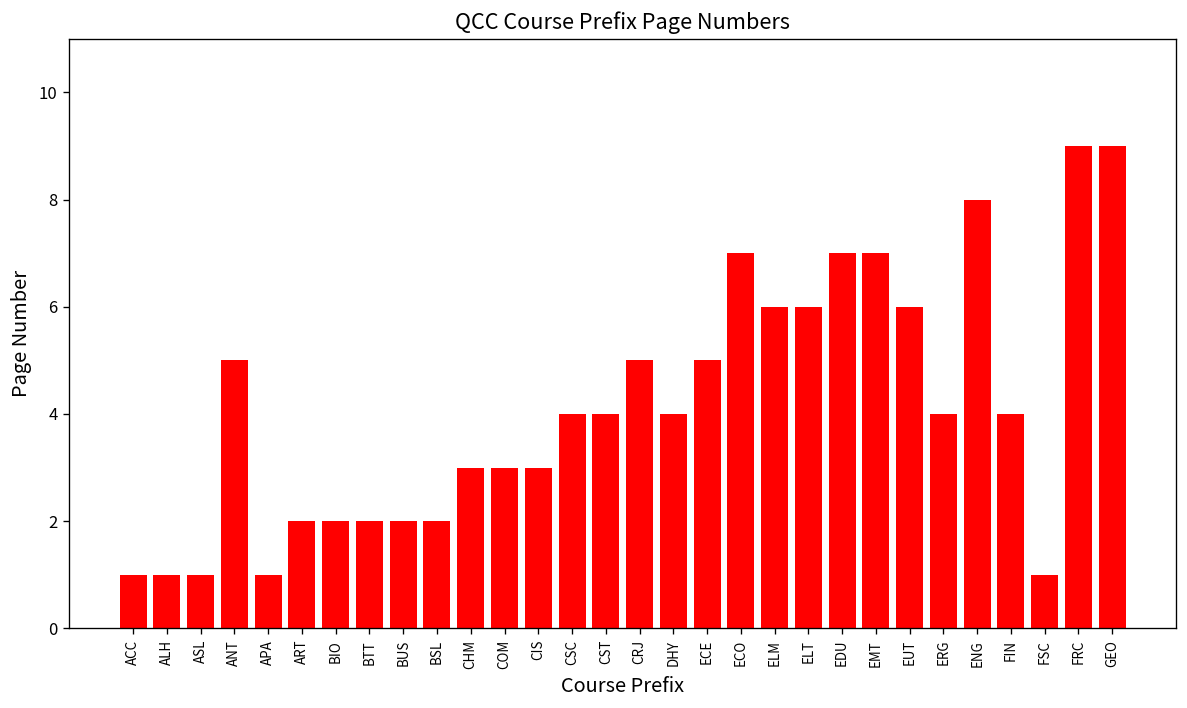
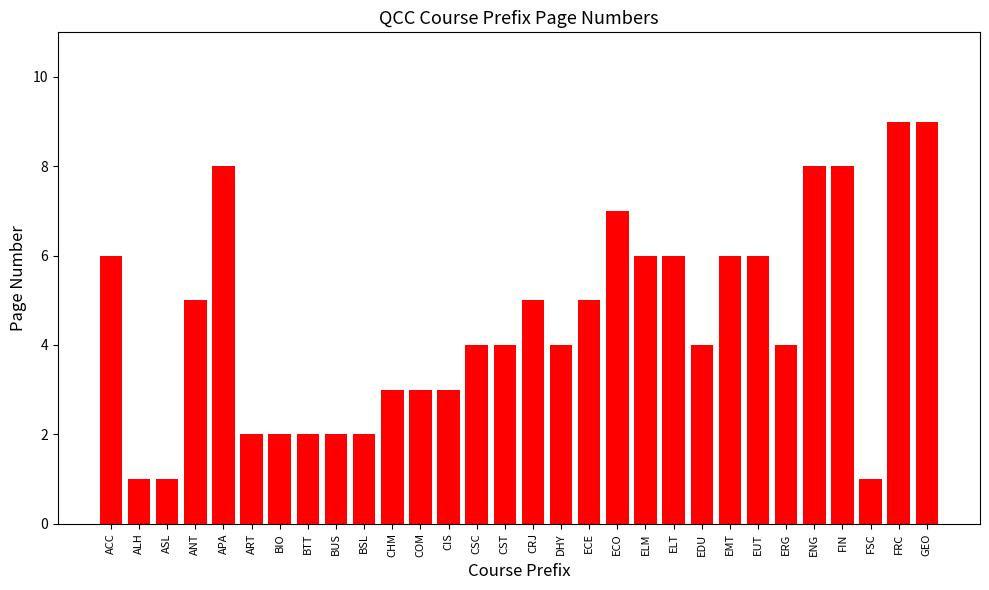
  {
-   "ACC": 1,
+   "ACC": 6,
    "ALH": 1,
    "ASL": 1,
    "ANT": 5,
-   "APA": 1,
+   "APA": 8,
    "ART": 2,
    "BIO": 2,
    "BTT": 2,
    "BUS": 2,
    "BSL": 2,
    "CHM": 3,
    "COM": 3,
    "CIS": 3,
    "CSC": 4,
    "CST": 4,
    "CRJ": 5,
    "DHY": 4,
    "ECE": 5,
    "ECO": 7,
    "ELM": 6,
    "ELT": 6,
-   "EDU": 7,
-   "EMT": 7,
+   "EDU": 4,
+   "EMT": 6,
    "EUT": 6,
    "ERG": 4,
    "ENG": 8,
-   "FIN": 4,
+   "FIN": 8,
    "FSC": 1,
    "FRC": 9,
    "GEO": 9
  }
